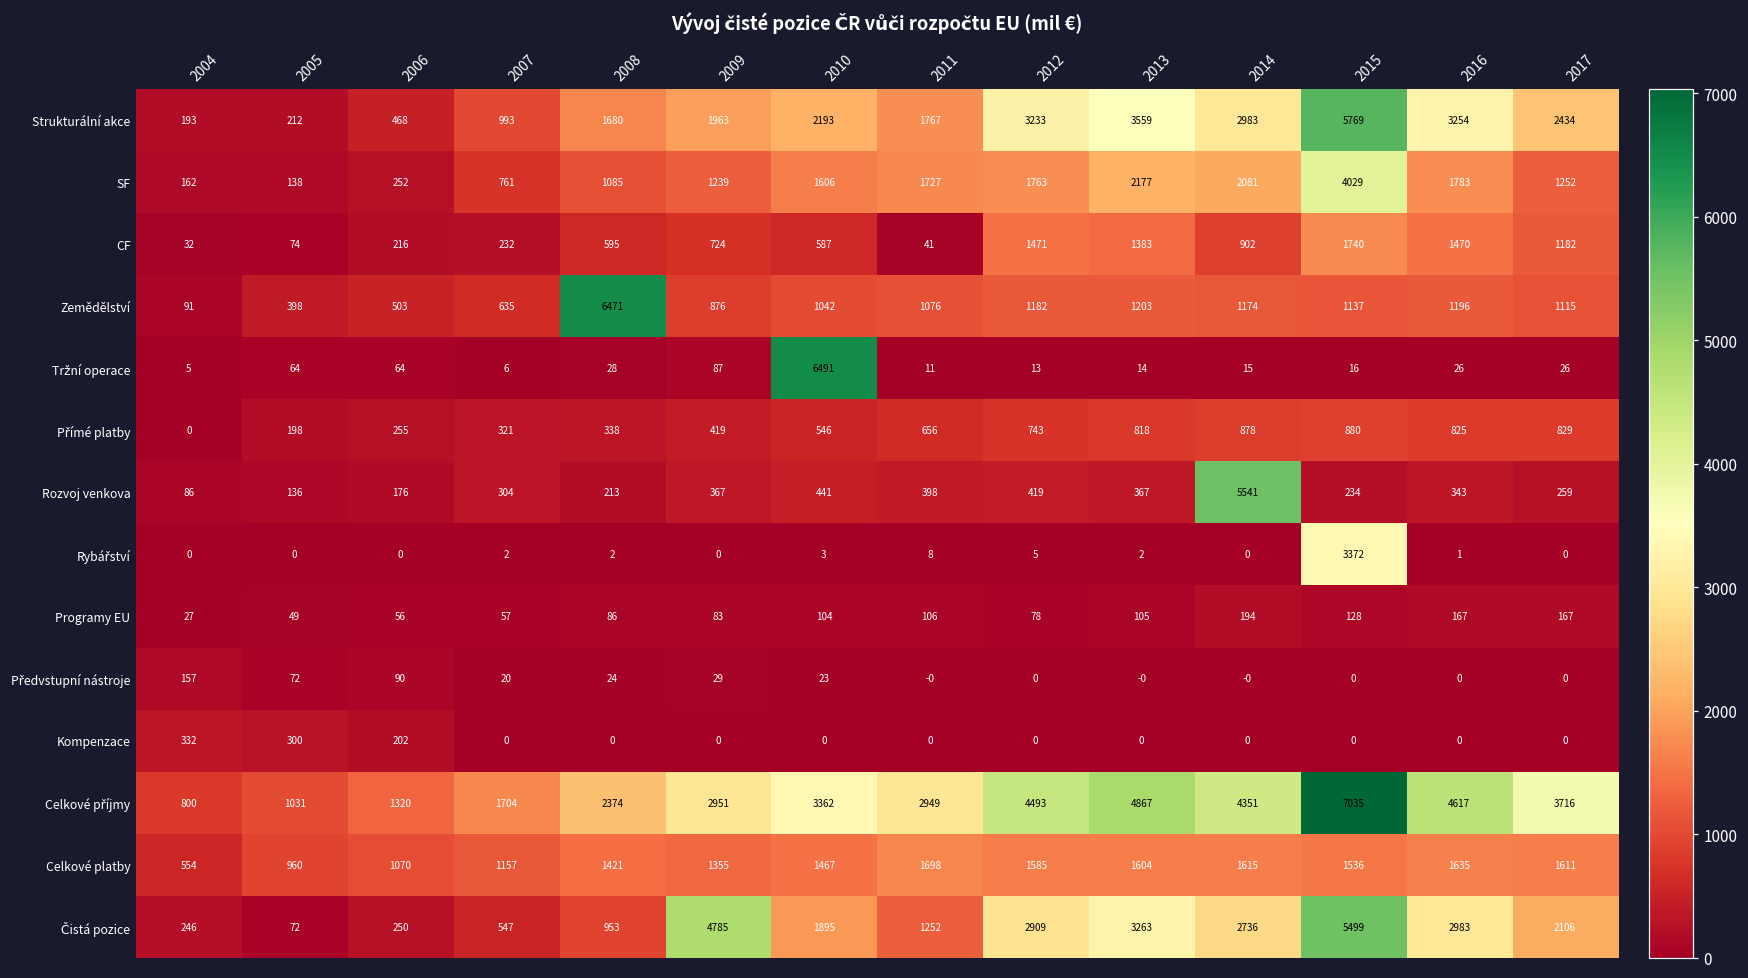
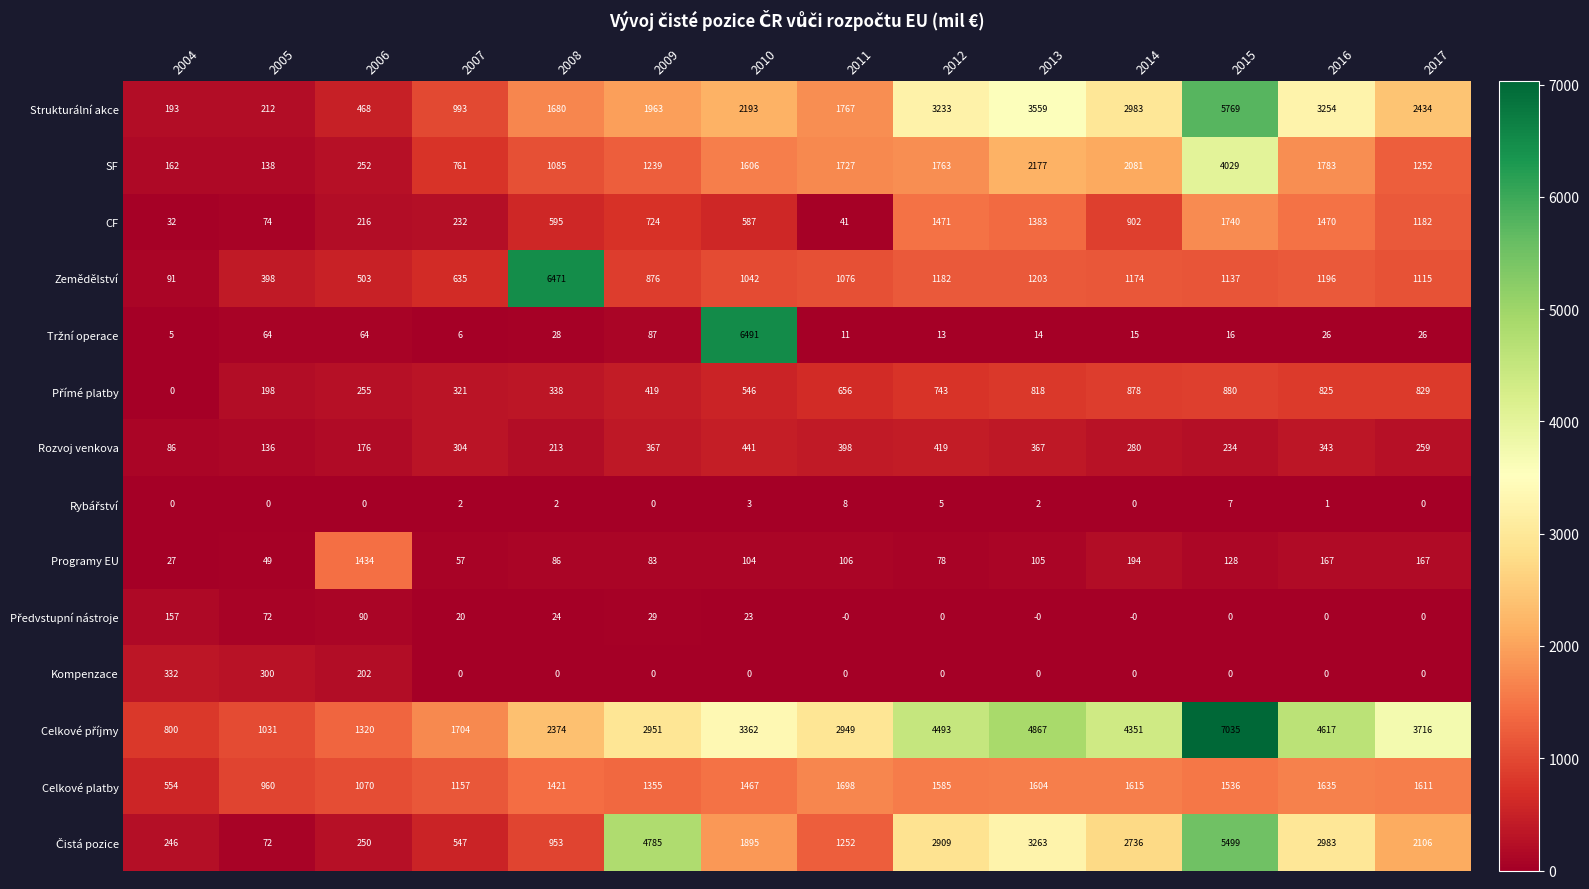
  {
    "Strukturální akce": {
      "2004": 193,
      "2005": 212,
      "2006": 468,
      "2007": 993,
      "2008": 1680,
      "2009": 1963,
      "2010": 2193,
      "2011": 1767,
      "2012": 3233,
      "2013": 3559,
      "2014": 2983,
      "2015": 5769,
      "2016": 3254,
      "2017": 2434
    },
    "SF": {
      "2004": 162,
      "2005": 138,
      "2006": 252,
      "2007": 761,
      "2008": 1085,
      "2009": 1239,
      "2010": 1606,
      "2011": 1727,
      "2012": 1763,
      "2013": 2177,
      "2014": 2081,
      "2015": 4029,
      "2016": 1783,
      "2017": 1252
    },
    "CF": {
      "2004": 32,
      "2005": 74,
      "2006": 216,
      "2007": 232,
      "2008": 595,
      "2009": 724,
      "2010": 587,
      "2011": 41,
      "2012": 1471,
      "2013": 1383,
      "2014": 902,
      "2015": 1740,
      "2016": 1470,
      "2017": 1182
    },
    "Zemědělství": {
      "2004": 91,
      "2005": 398,
      "2006": 503,
      "2007": 635,
      "2008": 6471,
      "2009": 876,
      "2010": 1042,
      "2011": 1076,
      "2012": 1182,
      "2013": 1203,
      "2014": 1174,
      "2015": 1137,
      "2016": 1196,
      "2017": 1115
    },
    "Tržní operace": {
      "2004": 5,
      "2005": 64,
      "2006": 64,
      "2007": 6,
      "2008": 28,
      "2009": 87,
      "2010": 6491,
      "2011": 11,
      "2012": 13,
      "2013": 14,
      "2014": 15,
      "2015": 16,
      "2016": 26,
      "2017": 26
    },
    "Přímé platby": {
      "2004": 0,
      "2005": 198,
      "2006": 255,
      "2007": 321,
      "2008": 338,
      "2009": 419,
      "2010": 546,
      "2011": 656,
      "2012": 743,
      "2013": 818,
      "2014": 878,
      "2015": 880,
      "2016": 825,
      "2017": 829
    },
    "Rozvoj venkova": {
      "2004": 86,
      "2005": 136,
      "2006": 176,
      "2007": 304,
      "2008": 213,
      "2009": 367,
      "2010": 441,
      "2011": 398,
      "2012": 419,
      "2013": 367,
-     "2014": 5541,
+     "2014": 280,
      "2015": 234,
      "2016": 343,
      "2017": 259
    },
    "Rybářství": {
      "2004": 0,
      "2005": 0,
      "2006": 0,
      "2007": 2,
      "2008": 2,
      "2009": 0,
      "2010": 3,
      "2011": 8,
      "2012": 5,
      "2013": 2,
      "2014": 0,
-     "2015": 3372,
+     "2015": 7,
      "2016": 1,
      "2017": 0
    },
    "Programy EU": {
      "2004": 27,
      "2005": 49,
-     "2006": 56,
+     "2006": 1434,
      "2007": 57,
      "2008": 86,
      "2009": 83,
      "2010": 104,
      "2011": 106,
      "2012": 78,
      "2013": 105,
      "2014": 194,
      "2015": 128,
      "2016": 167,
      "2017": 167
    },
    "Předvstupní nástroje": {
      "2004": 157,
      "2005": 72,
      "2006": 90,
      "2007": 20,
      "2008": 24,
      "2009": 29,
      "2010": 23,
      "2011": -0,
      "2012": 0,
      "2013": -0,
      "2014": -0,
      "2015": 0,
      "2016": 0,
      "2017": 0
    },
    "Kompenzace": {
      "2004": 332,
      "2005": 300,
      "2006": 202,
      "2007": 0,
      "2008": 0,
      "2009": 0,
      "2010": 0,
      "2011": 0,
      "2012": 0,
      "2013": 0,
      "2014": 0,
      "2015": 0,
      "2016": 0,
      "2017": 0
    },
    "Celkové příjmy": {
      "2004": 800,
      "2005": 1031,
      "2006": 1320,
      "2007": 1704,
      "2008": 2374,
      "2009": 2951,
      "2010": 3362,
      "2011": 2949,
      "2012": 4493,
      "2013": 4867,
      "2014": 4351,
      "2015": 7035,
      "2016": 4617,
      "2017": 3716
    },
    "Celkové platby": {
      "2004": 554,
      "2005": 960,
      "2006": 1070,
      "2007": 1157,
      "2008": 1421,
      "2009": 1355,
      "2010": 1467,
      "2011": 1698,
      "2012": 1585,
      "2013": 1604,
      "2014": 1615,
      "2015": 1536,
      "2016": 1635,
      "2017": 1611
    },
    "Čistá pozice": {
      "2004": 246,
      "2005": 72,
      "2006": 250,
      "2007": 547,
      "2008": 953,
      "2009": 4785,
      "2010": 1895,
      "2011": 1252,
      "2012": 2909,
      "2013": 3263,
      "2014": 2736,
      "2015": 5499,
      "2016": 2983,
      "2017": 2106
    }
  }
